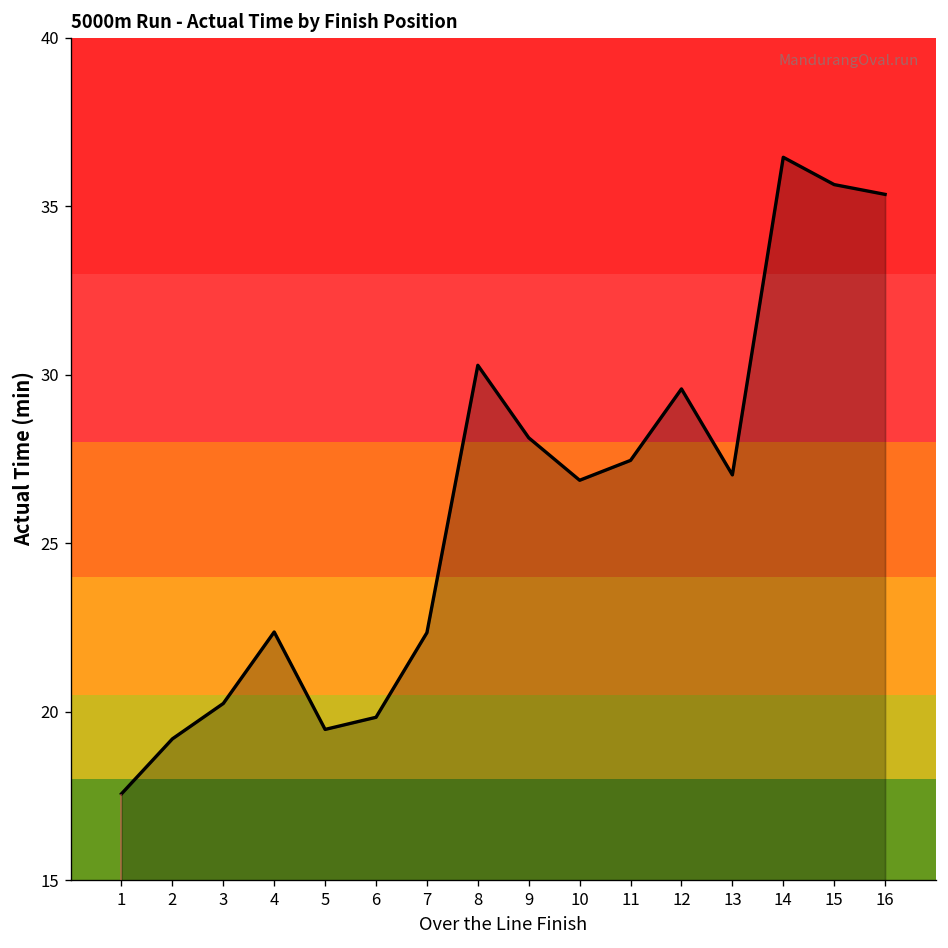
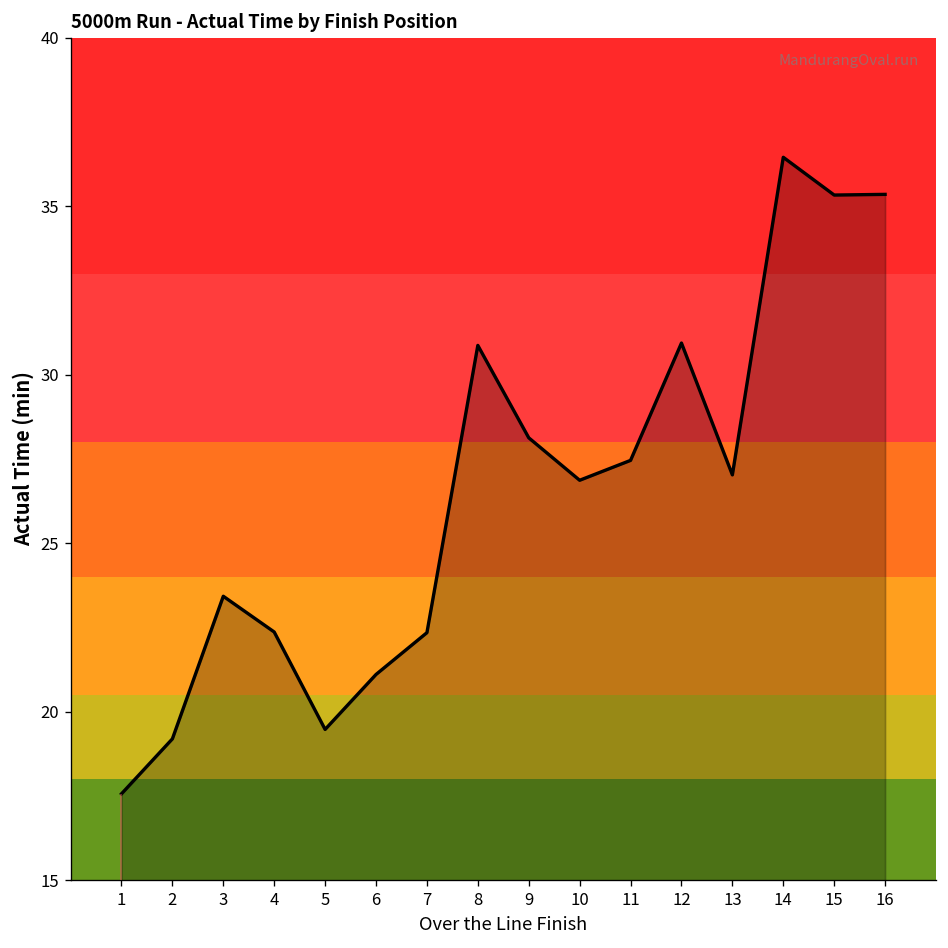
  {
    "1": 17.6,
    "2": 19.2,
-   "3": 20.3,
+   "3": 23.4,
    "4": 22.4,
    "5": 19.5,
-   "6": 19.8,
+   "6": 21.1,
    "7": 22.4,
-   "8": 30.3,
+   "8": 30.9,
    "9": 28.1,
    "10": 26.9,
    "11": 27.5,
-   "12": 29.6,
+   "12": 30.9,
    "13": 27.0,
    "14": 36.5,
-   "15": 35.6,
+   "15": 35.3,
    "16": 35.4
  }
